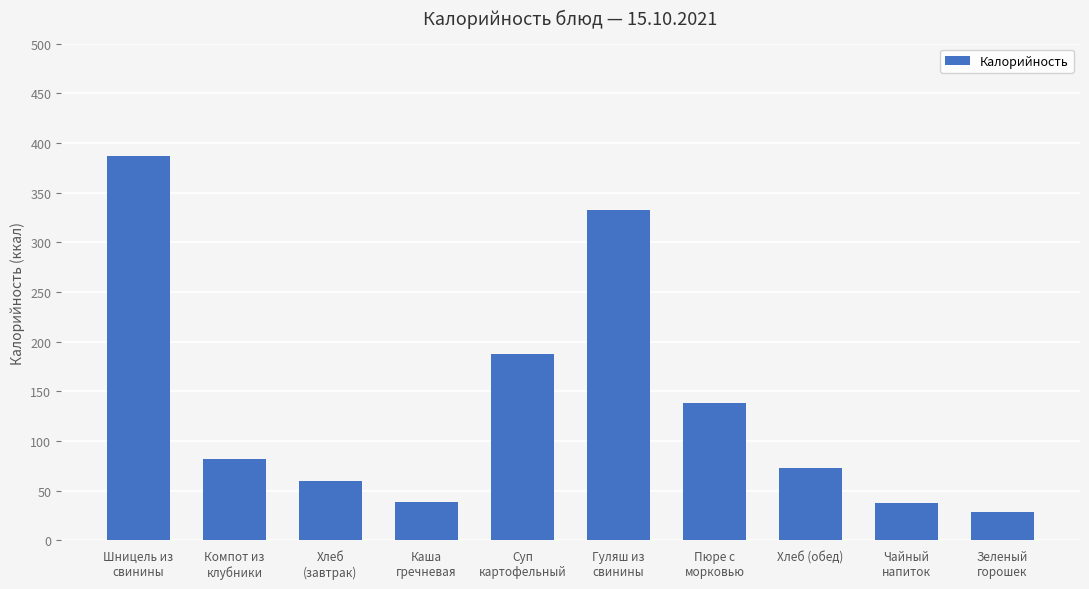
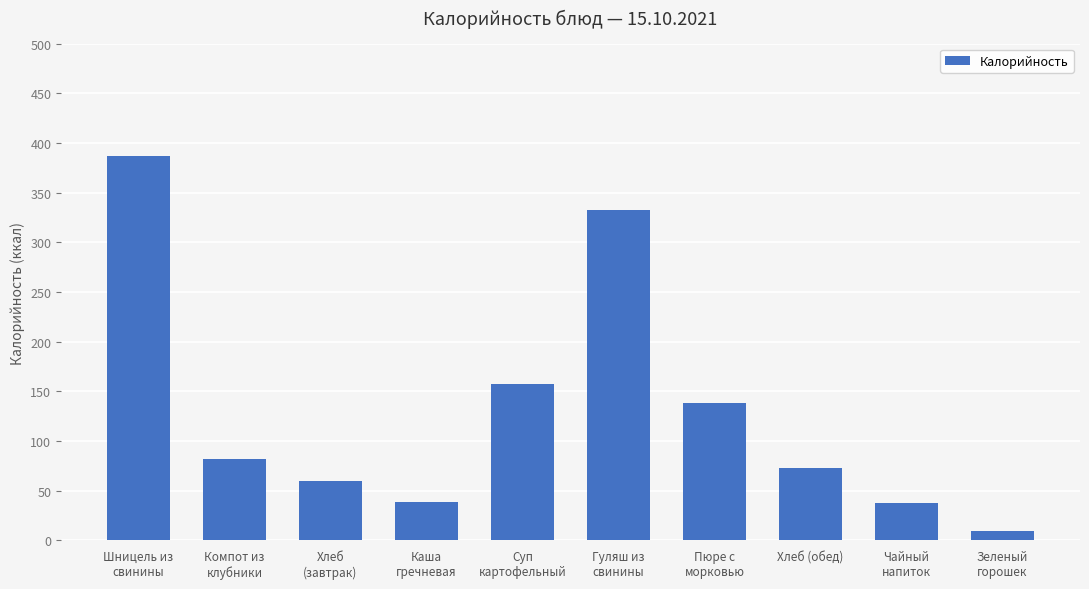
  {
    "Шницель из свинины": 390,
    "Компот из клубники": 80,
    "Хлеб (завтрак)": 60,
    "Каша гречневая": 40,
-   "Суп картофельный": 190,
+   "Суп картофельный": 160,
    "Гуляш из свинины": 330,
    "Пюре с морковью": 140,
    "Хлеб (обед)": 70,
    "Чайный напиток": 40,
-   "Зеленый горошек": 30
+   "Зеленый горошек": 10
  }
